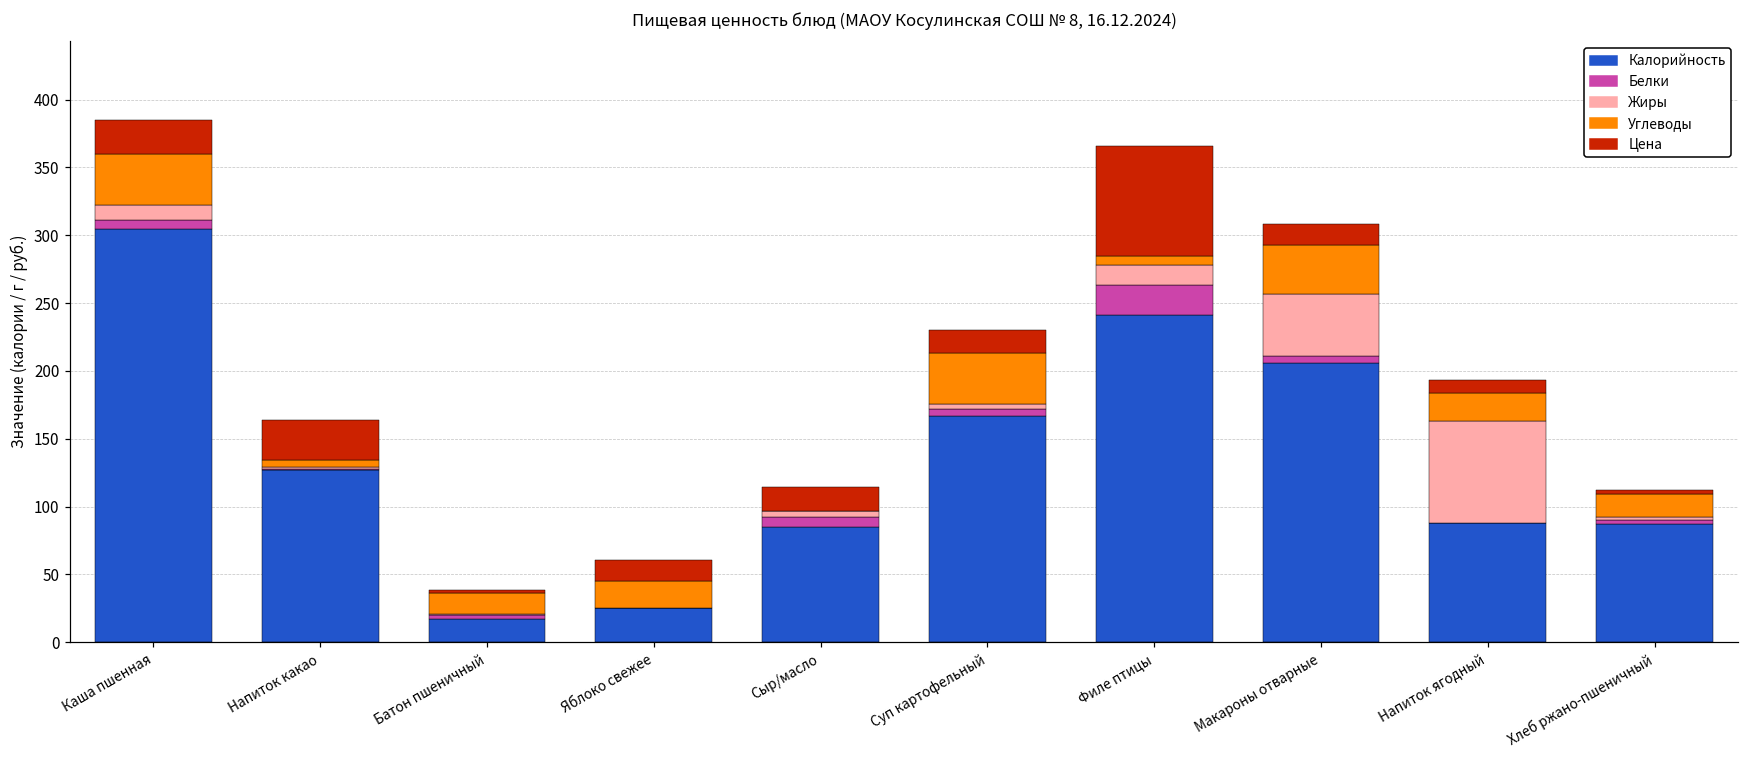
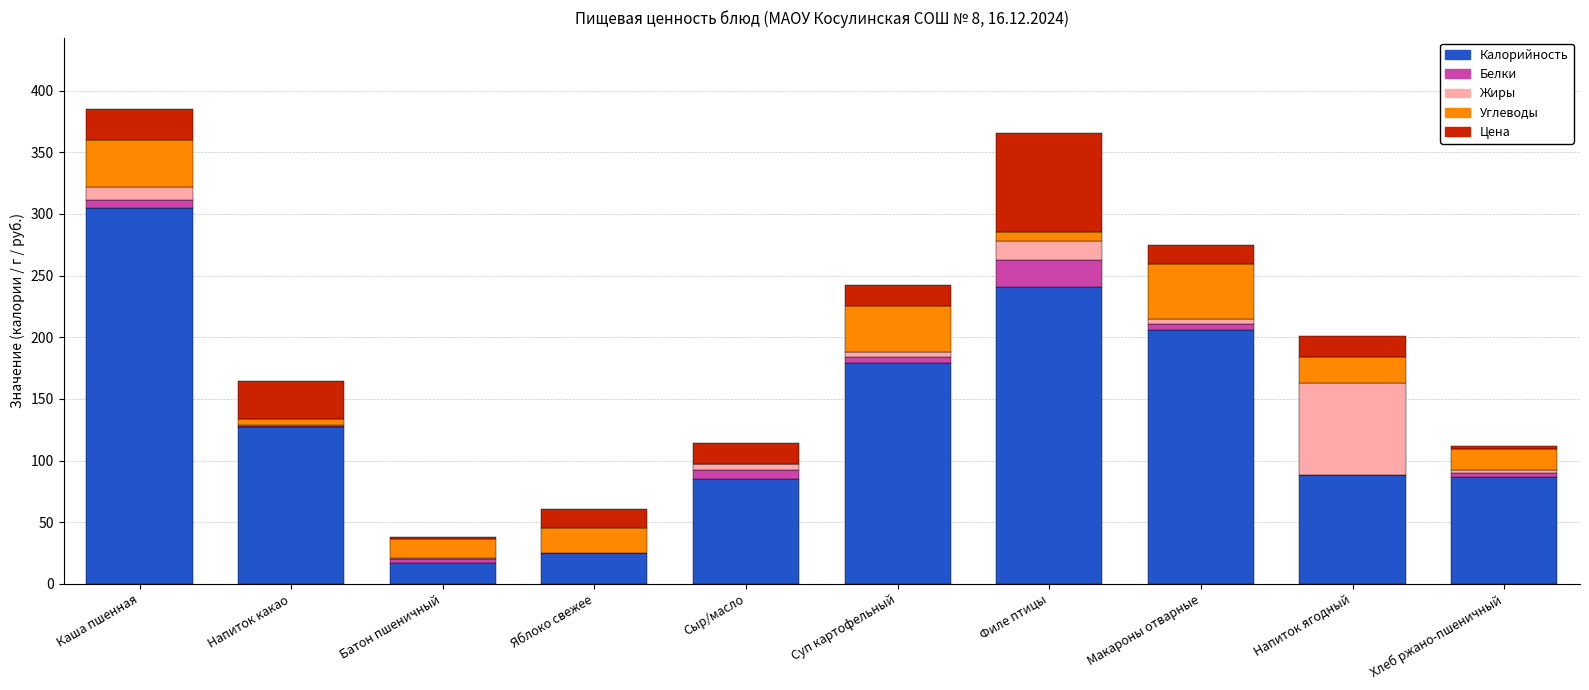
  {
    "Калорийность": {
      "Каша пшенная": 305,
      "Напиток какао": 127,
      "Батон пшеничный": 17,
      "Яблоко свежее": 25,
      "Сыр/масло": 85,
-     "Суп картофельный": 167,
+     "Суп картофельный": 179,
      "Филе птицы": 241,
      "Макароны отварные": 206,
      "Напиток ягодный": 88,
      "Хлеб ржано-пшеничный": 87
    },
    "Белки": {
      "Каша пшенная": 6,
      "Батон пшеничный": 3,
      "Яблоко свежее": 0,
      "Сыр/масло": 7,
      "Суп картофельный": 5,
      "Филе птицы": 22,
      "Макароны отварные": 5,
      "Хлеб ржано-пшеничный": 3
    },
    "Жиры": {
      "Каша пшенная": 11,
      "Яблоко свежее": 0,
      "Сыр/масло": 5,
      "Суп картофельный": 4,
      "Филе птицы": 15,
-     "Макароны отварные": 46,
+     "Макароны отварные": 4,
      "Напиток ягодный": 75
    },
    "Углеводы": {
      "Каша пшенная": 38,
      "Напиток какао": 5,
      "Батон пшеничный": 15,
      "Яблоко свежее": 20,
      "Сыр/масло": 0,
      "Суп картофельный": 37,
      "Филе птицы": 7,
-     "Макароны отварные": 36,
+     "Макароны отварные": 44,
      "Напиток ягодный": 21,
      "Хлеб ржано-пшеничный": 17
    },
    "Цена": {
      "Каша пшенная": 25,
      "Напиток какао": 30,
      "Батон пшеничный": 2,
      "Яблоко свежее": 16,
      "Сыр/масло": 17,
      "Суп картофельный": 17,
      "Филе птицы": 81,
      "Макароны отварные": 15,
-     "Напиток ягодный": 9,
+     "Напиток ягодный": 17,
      "Хлеб ржано-пшеничный": 3
    }
  }
